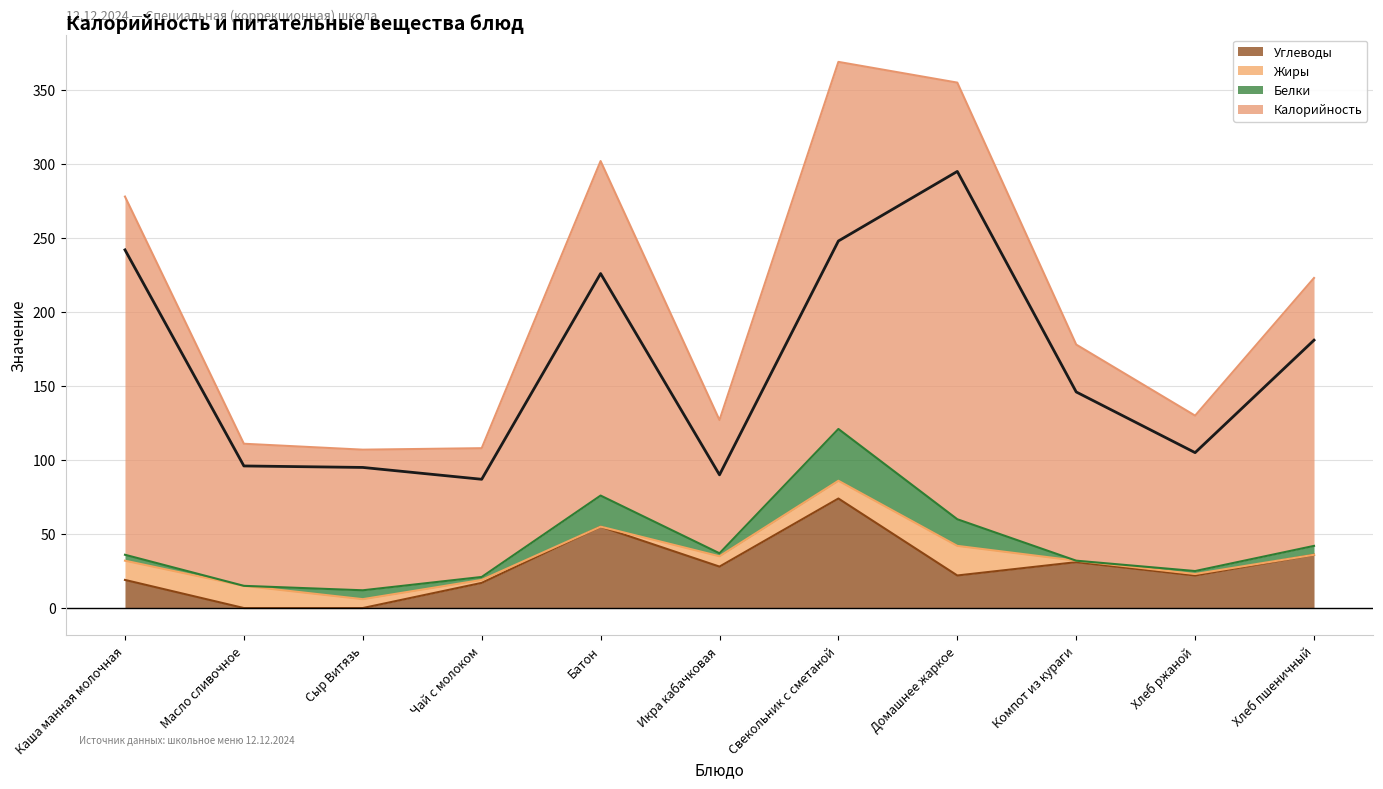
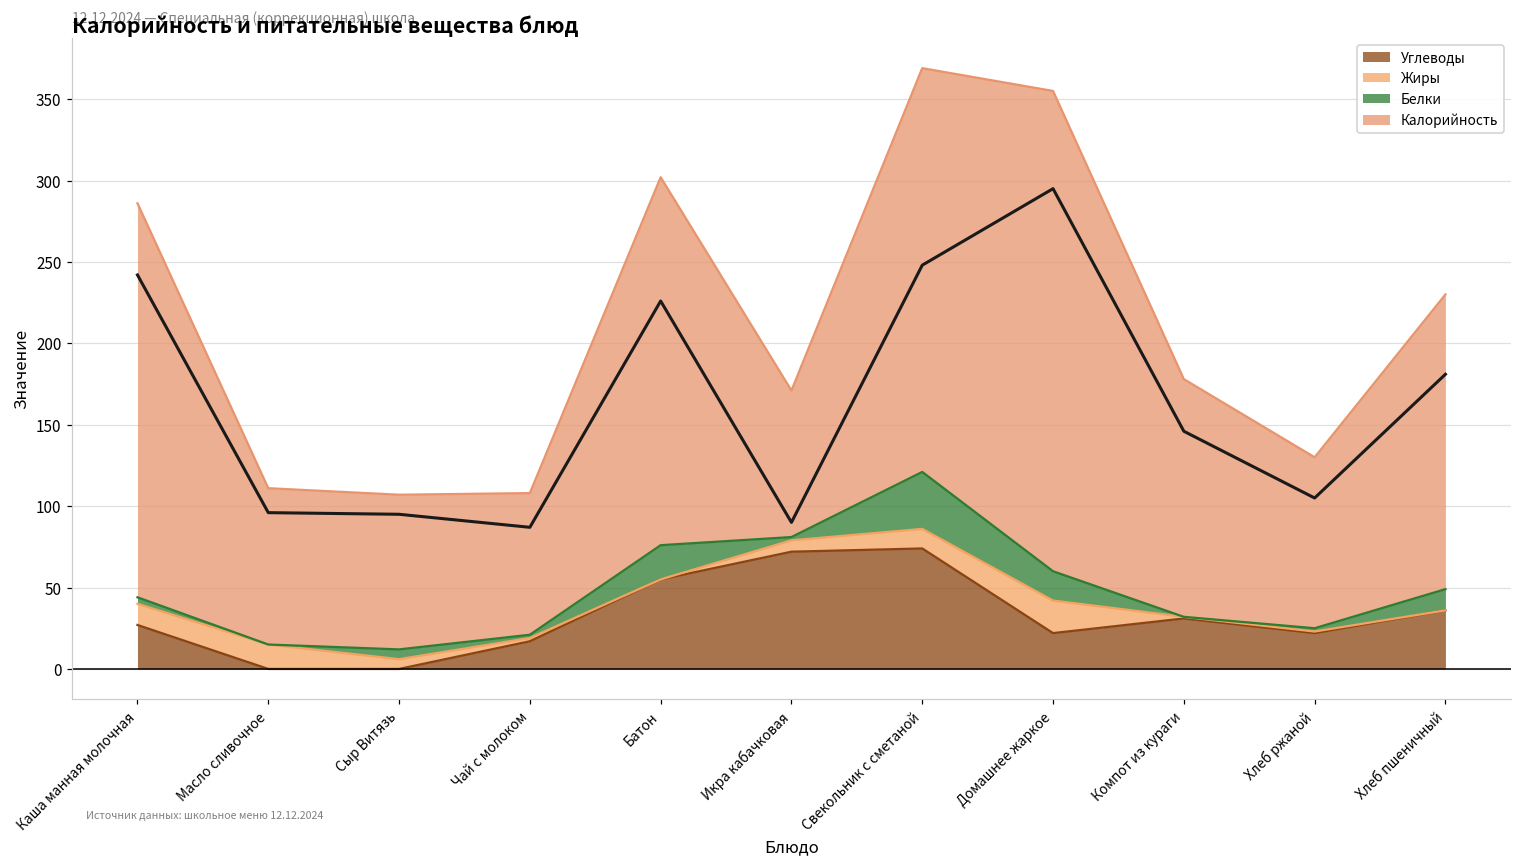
  {
    "Углеводы": {
-     "Каша манная молочная": 19,
+     "Каша манная молочная": 27,
      "Масло сливочное": 0,
      "Сыр Витязь": 0,
      "Чай с молоком": 17,
-     "Икра кабачковая": 28,
+     "Икра кабачковая": 72,
      "Свекольник с сметаной": 74,
      "Домашнее жаркое": 22
    },
    "Белки": {
      "Каша манная молочная": 4,
      "Сыр Витязь": 6,
      "Чай с молоком": 2,
      "Батон": 21,
      "Икра кабачковая": 2,
      "Свекольник с сметаной": 35,
      "Домашнее жаркое": 18,
      "Хлеб ржаной": 2,
-     "Хлеб пшеничный": 6
+     "Хлеб пшеничный": 13
    }
  }
